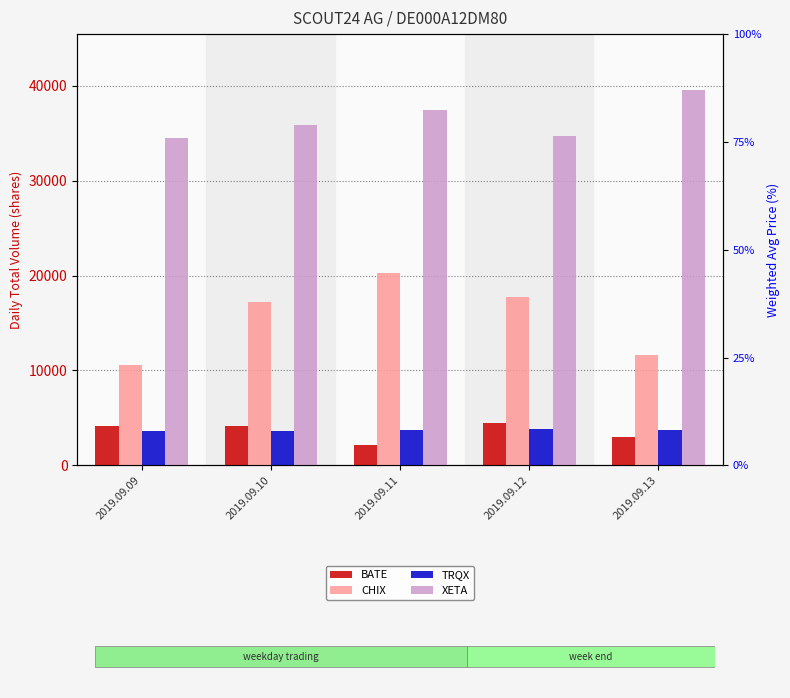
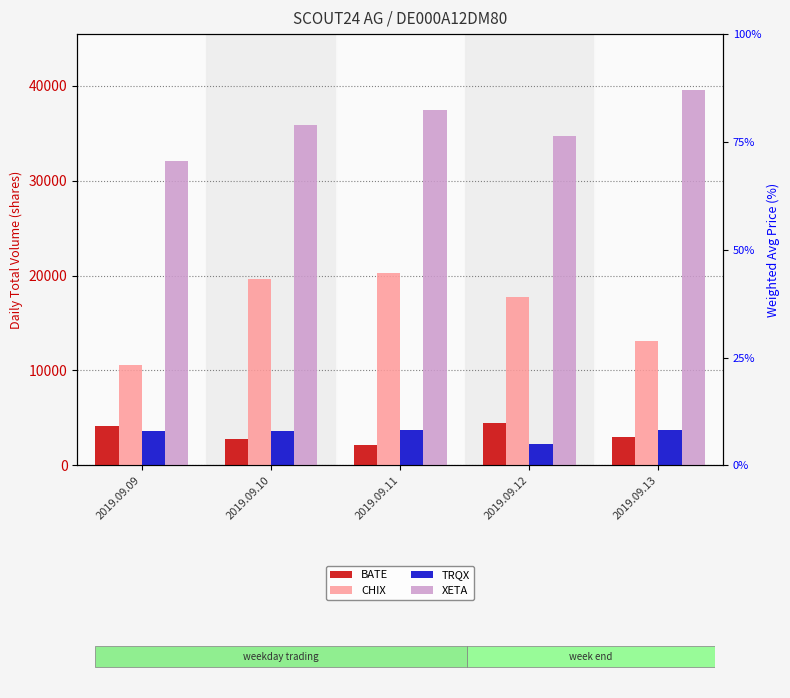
  {
    "BATE": {
      "2019.09.09": 4000,
-     "2019.09.10": 4000,
+     "2019.09.10": 3000,
      "2019.09.11": 2000,
      "2019.09.12": 5000,
      "2019.09.13": 3000
    },
    "CHIX": {
      "2019.09.09": 11000,
-     "2019.09.10": 17000,
+     "2019.09.10": 20000,
      "2019.09.11": 20000,
      "2019.09.12": 18000,
-     "2019.09.13": 12000
+     "2019.09.13": 13000
    },
    "TRQX": {
      "2019.09.09": 4000,
      "2019.09.10": 4000,
      "2019.09.11": 4000,
-     "2019.09.12": 4000,
+     "2019.09.12": 2000,
      "2019.09.13": 4000
    },
    "XETA": {
-     "2019.09.09": 34000,
+     "2019.09.09": 32000,
      "2019.09.10": 36000,
      "2019.09.11": 37000,
      "2019.09.12": 35000,
      "2019.09.13": 40000
    }
  }
